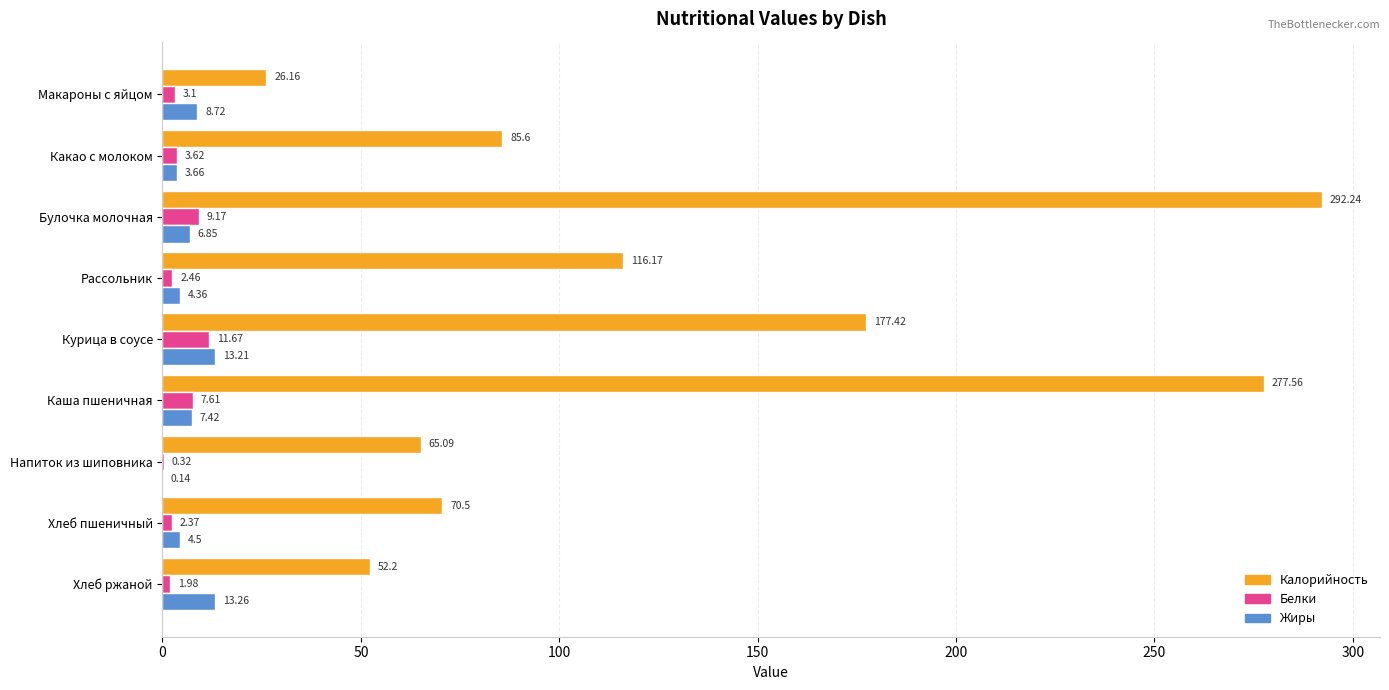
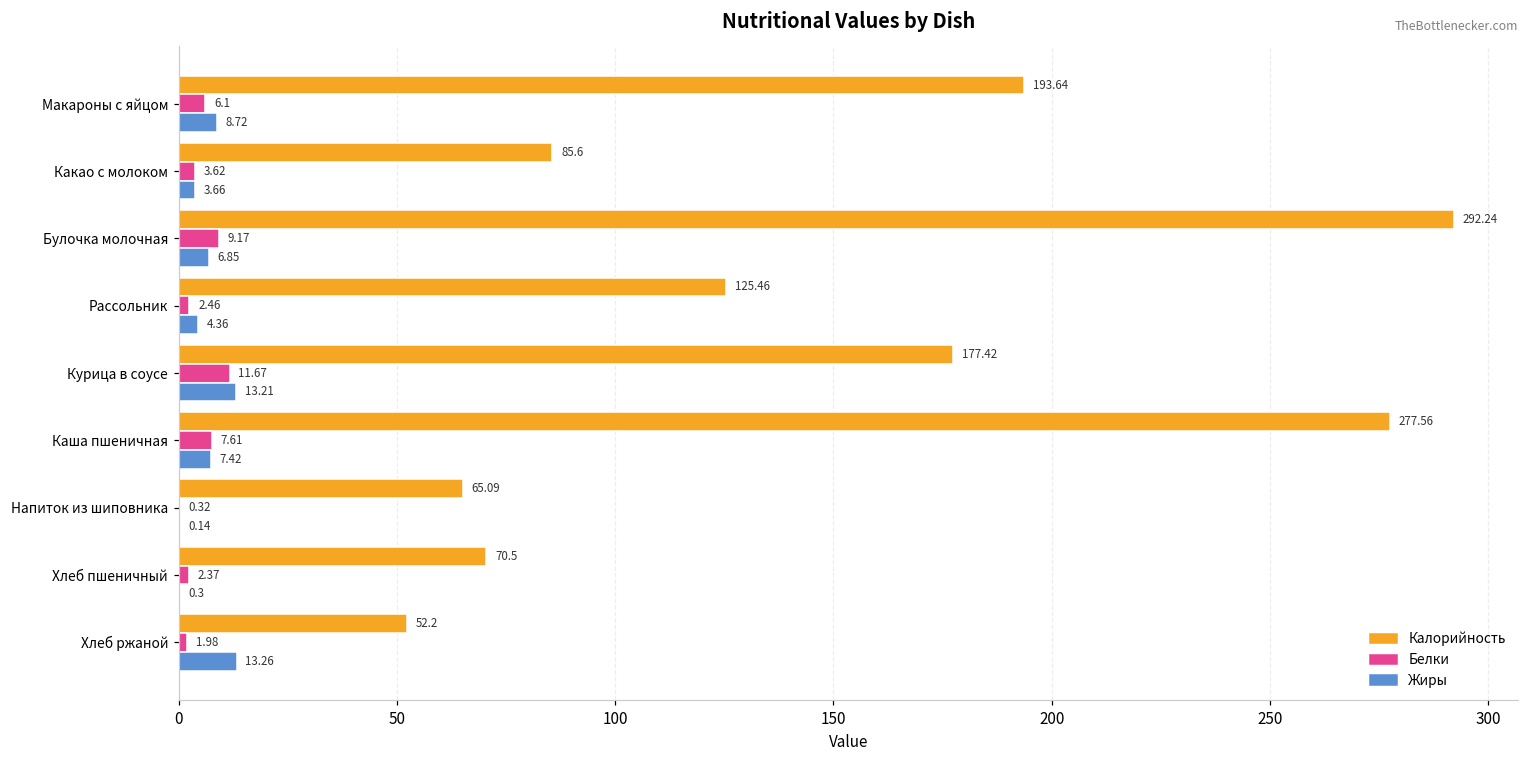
  {
    "Калорийность": {
-     "Макароны с яйцом": 26.16,
+     "Макароны с яйцом": 193.64,
      "Какао с молоком": 85.6,
      "Булочка молочная": 292.24,
-     "Рассольник": 116.17,
+     "Рассольник": 125.46,
      "Курица в соусе": 177.42,
      "Каша пшеничная": 277.56,
      "Напиток из шиповника": 65.09,
      "Хлеб пшеничный": 70.5,
      "Хлеб ржаной": 52.2
    },
    "Белки": {
-     "Макароны с яйцом": 3.1,
+     "Макароны с яйцом": 6.1,
      "Какао с молоком": 3.62,
      "Булочка молочная": 9.17,
      "Рассольник": 2.46,
      "Курица в соусе": 11.67,
      "Каша пшеничная": 7.61,
      "Напиток из шиповника": 0.32,
      "Хлеб пшеничный": 2.37,
      "Хлеб ржаной": 1.98
    },
    "Жиры": {
      "Макароны с яйцом": 8.72,
      "Какао с молоком": 3.66,
      "Булочка молочная": 6.85,
      "Рассольник": 4.36,
      "Курица в соусе": 13.21,
      "Каша пшеничная": 7.42,
      "Напиток из шиповника": 0.14,
-     "Хлеб пшеничный": 4.5,
+     "Хлеб пшеничный": 0.3,
      "Хлеб ржаной": 13.26
    }
  }
